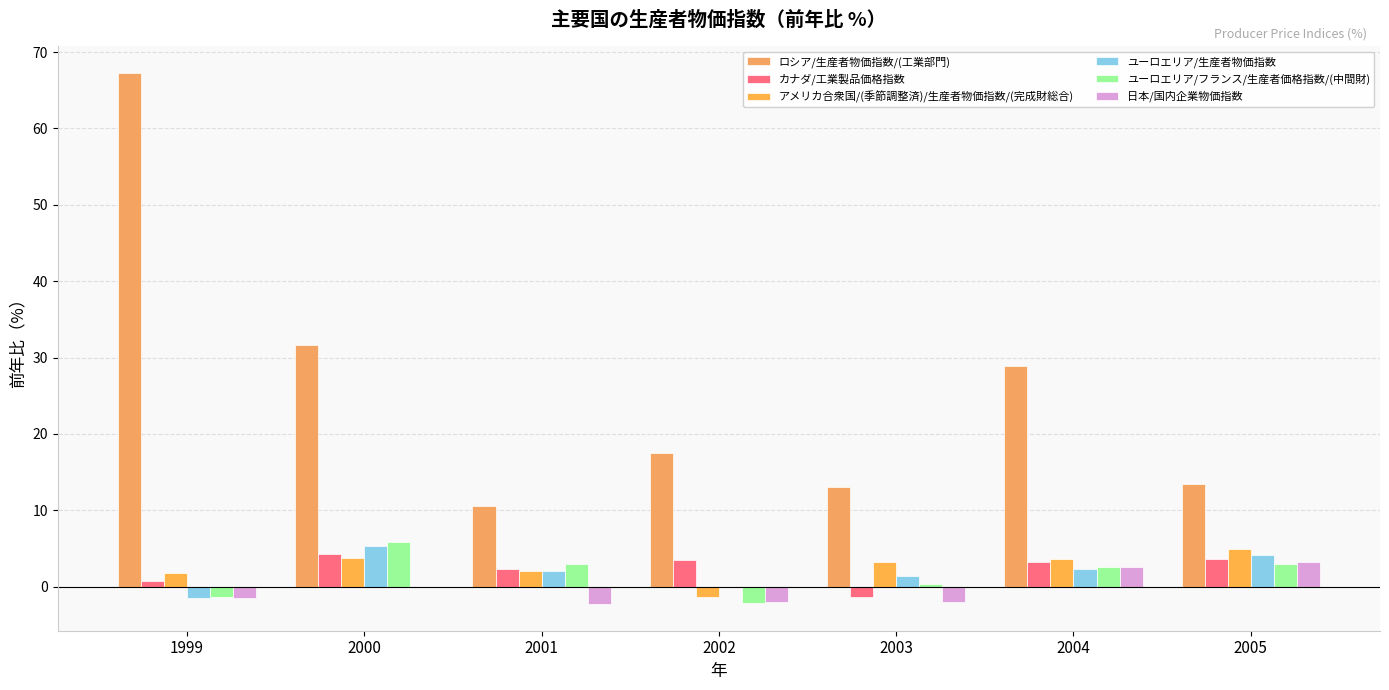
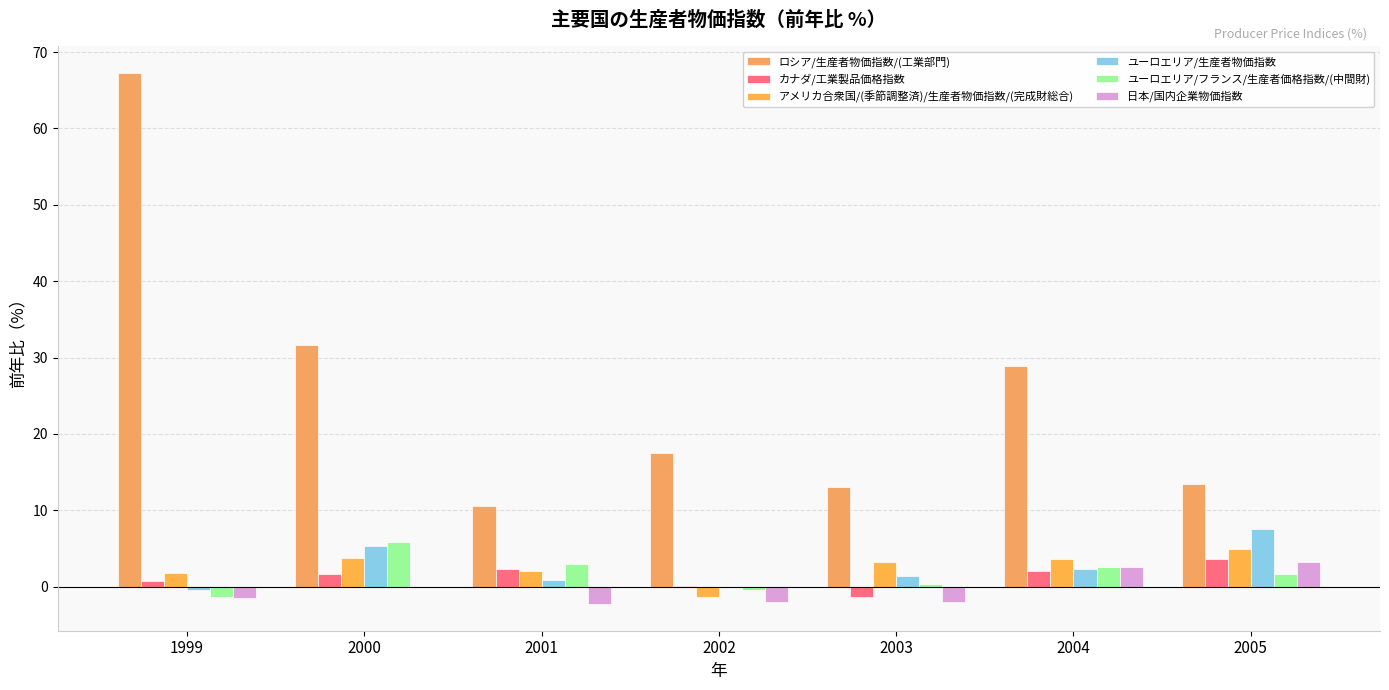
  {
    "カナダ/工業製品価格指数": {
      "1999": 1,
-     "2000": 4,
+     "2000": 2,
      "2001": 2,
-     "2002": 4,
+     "2002": 0,
      "2003": -1,
-     "2004": 3,
+     "2004": 2,
      "2005": 4
    },
    "ユーロエリア/生産者物価指数": {
-     "1999": -2,
+     "1999": 0,
      "2000": 5,
-     "2001": 2,
+     "2001": 1,
      "2003": 1,
      "2004": 2,
-     "2005": 4
+     "2005": 8
    },
    "ユーロエリア/フランス/生産者価格指数/(中間財)": {
      "1999": -1,
      "2000": 6,
      "2001": 3,
-     "2002": -2,
+     "2002": -1,
      "2003": 0,
      "2004": 3,
-     "2005": 3
+     "2005": 2
    },
    "日本/国内企業物価指数": {
      "1999": -2,
      "2000": 0,
      "2001": -2,
      "2002": -2,
      "2003": -2,
      "2004": 3,
      "2005": 3
    }
  }
